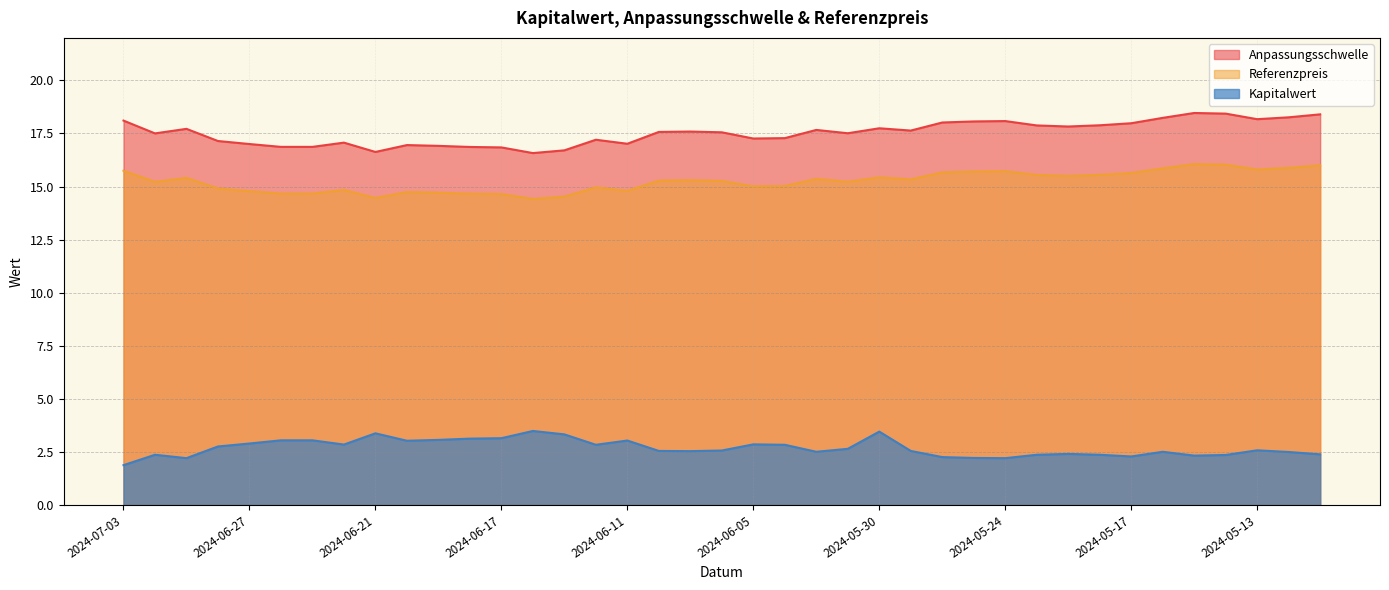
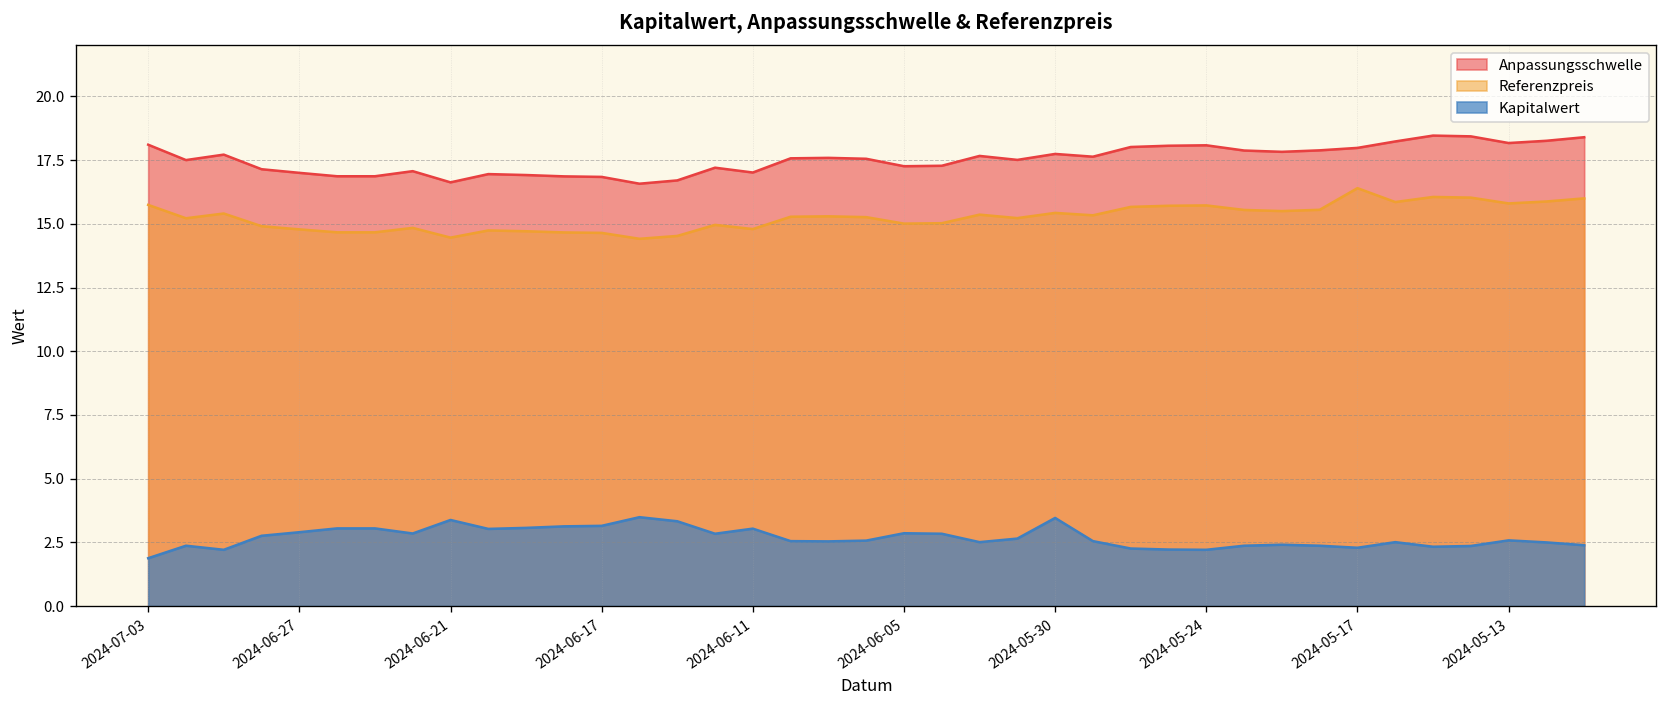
  {
    "Anpassungsschwelle": {
      "2024-07-03": 18.1,
      "2024-06-27": 17.0,
      "2024-06-21": 16.6,
      "2024-06-17": 16.8,
      "2024-06-11": 17.0,
      "2024-06-05": 17.3,
      "2024-05-30": 17.7,
      "2024-05-24": 18.1,
      "2024-05-17": 18.0,
      "2024-05-13": 18.2
    },
    "Referenzpreis": {
      "2024-07-03": 15.7,
      "2024-06-27": 14.8,
      "2024-06-21": 14.5,
      "2024-06-17": 14.6,
      "2024-06-11": 14.8,
      "2024-06-05": 15.0,
      "2024-05-30": 15.4,
      "2024-05-24": 15.7,
-     "2024-05-17": 15.6,
+     "2024-05-17": 16.4,
      "2024-05-13": 15.8
    },
    "Kapitalwert": {
      "2024-07-03": 1.9,
      "2024-06-27": 2.9,
      "2024-06-21": 3.4,
      "2024-06-17": 3.2,
      "2024-06-11": 3.0,
      "2024-06-05": 2.9,
      "2024-05-30": 3.5,
      "2024-05-24": 2.2,
      "2024-05-17": 2.3,
      "2024-05-13": 2.6
    }
  }
